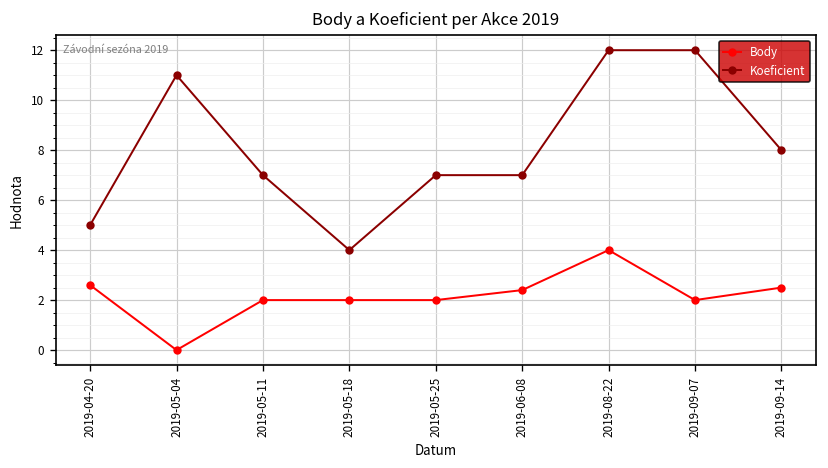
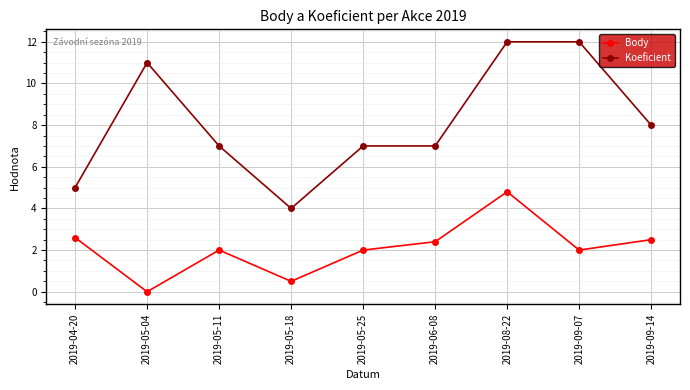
  {
    "Body": {
      "2019-04-20": 2.6,
      "2019-05-04": 0.0,
      "2019-05-11": 2.0,
-     "2019-05-18": 2.0,
+     "2019-05-18": 0.5,
      "2019-05-25": 2.0,
      "2019-06-08": 2.4,
-     "2019-08-22": 4.0,
+     "2019-08-22": 4.8,
      "2019-09-07": 2.0,
      "2019-09-14": 2.5
    },
    "Koeficient": {
      "2019-04-20": 5.0,
      "2019-05-11": 7.0,
      "2019-05-18": 4.0,
      "2019-05-25": 7.0,
      "2019-06-08": 7.0,
      "2019-08-22": 12.0,
      "2019-09-07": 12.0,
      "2019-09-14": 8.0
    }
  }
